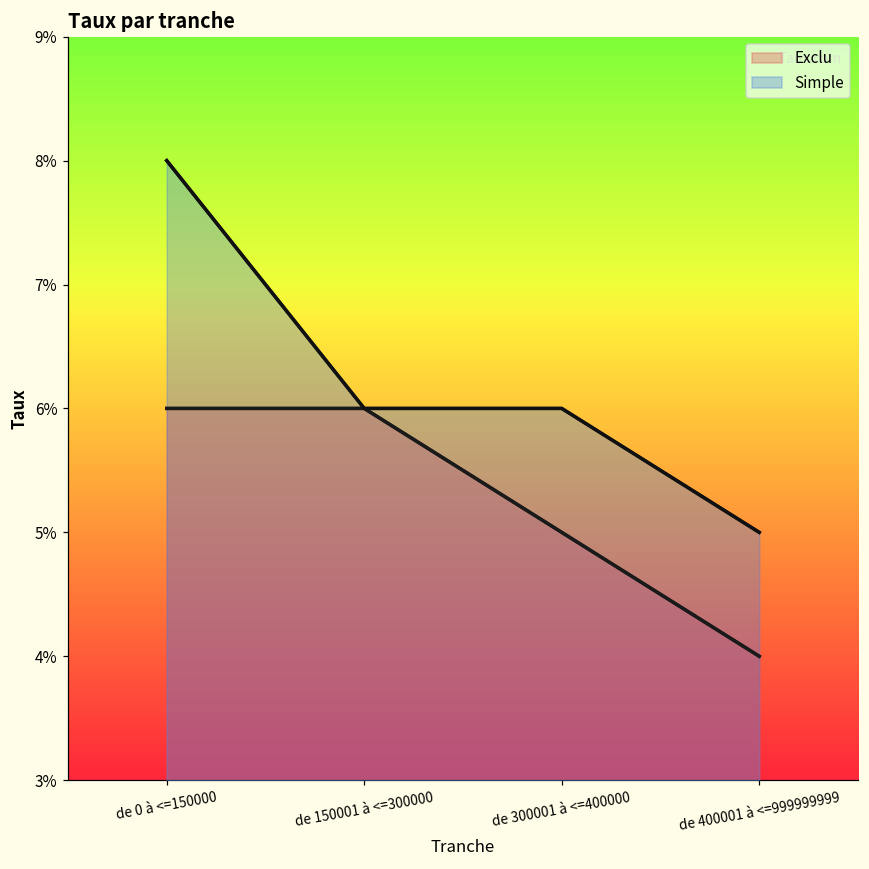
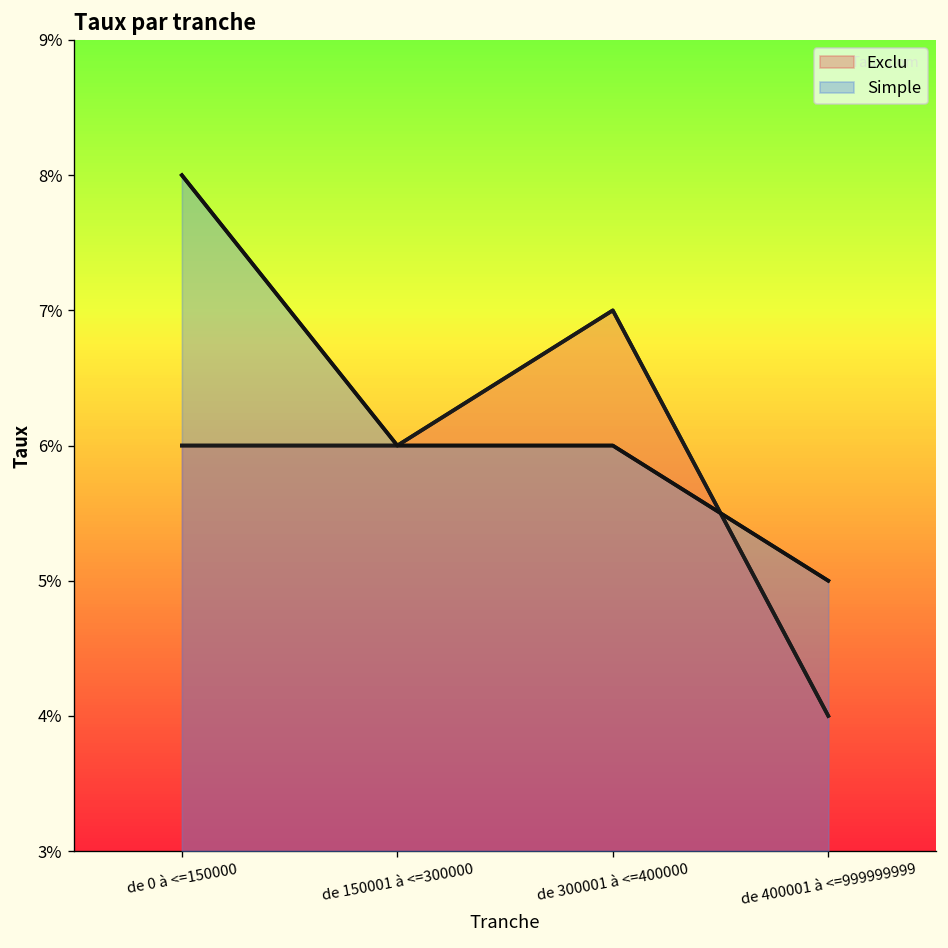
  {
    "Exclu": {
      "de 0 à <=150000": "6.00%",
-     "de 300001 à <=400000": "5.00%",
+     "de 300001 à <=400000": "7.00%",
      "de 400001 à <=999999999": "4.00%"
    },
    "Simple": {
      "de 0 à <=150000": "8.00%",
      "de 300001 à <=400000": "6.00%",
      "de 400001 à <=999999999": "5.00%"
    }
  }
